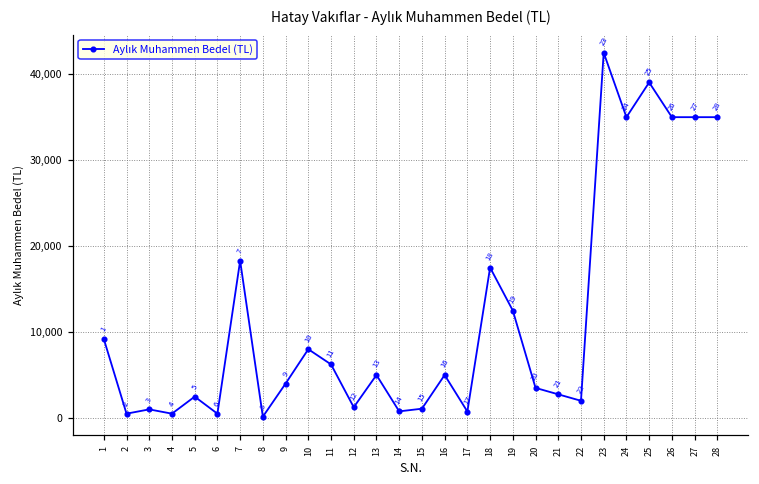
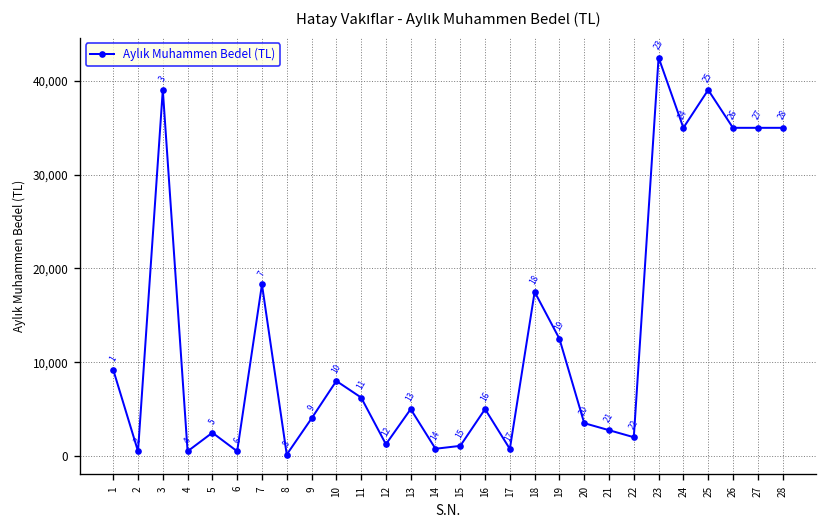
  {
-   "3": "1,000"
+   "3": "39,000"
  }
